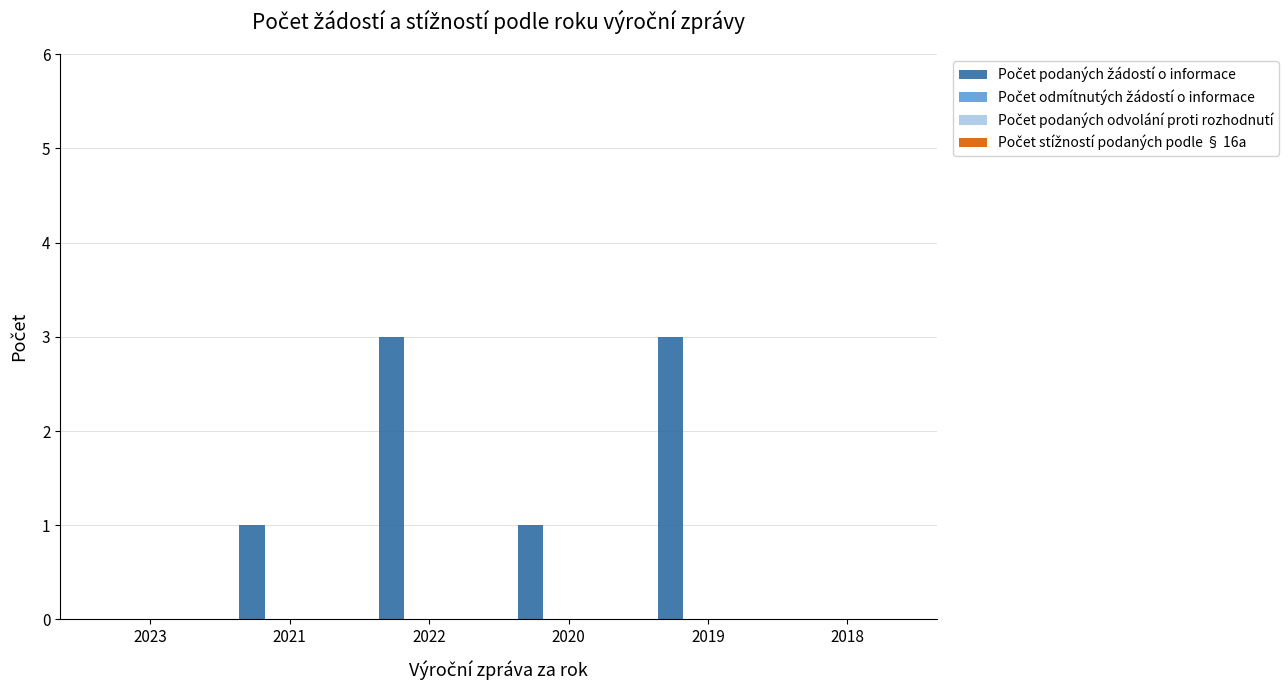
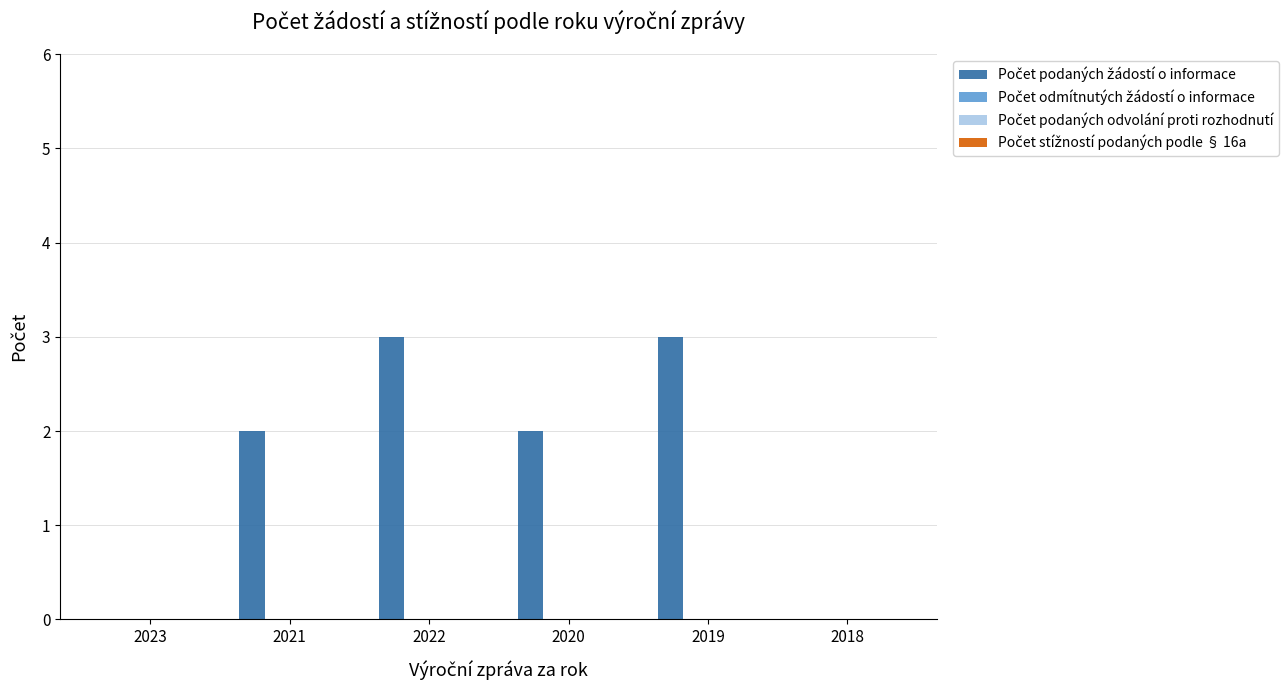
  {
    "Počet podaných žádostí o informace": {
      "2023": 0,
-     "2021": 1,
+     "2021": 2,
      "2022": 3,
-     "2020": 1,
+     "2020": 2,
      "2019": 3,
      "2018": 0
    },
    "Počet odmítnutých žádostí o informace": {
      "2023": 0,
      "2021": 0,
      "2022": 0,
      "2020": 0,
      "2019": 0,
      "2018": 0
    },
    "Počet podaných odvolání proti rozhodnutí": {
      "2023": 0,
      "2021": 0,
      "2022": 0,
      "2020": 0,
      "2019": 0,
      "2018": 0
    },
    "Počet stížností podaných podle § 16a": {
      "2023": 0,
      "2021": 0,
      "2022": 0,
      "2020": 0,
      "2019": 0,
      "2018": 0
    }
  }
